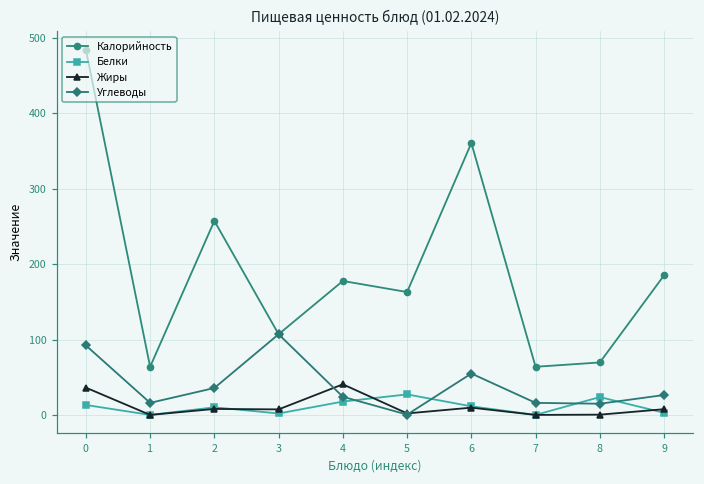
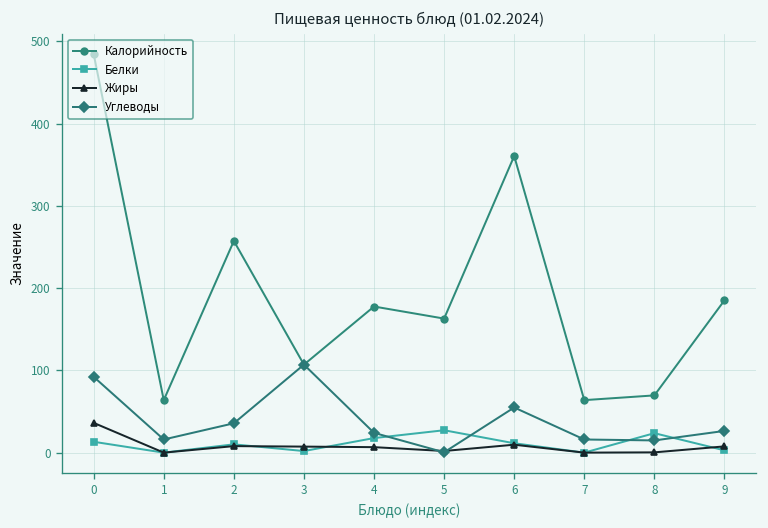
  {
    "Белки": {
      "0": 10,
      "3": 0,
      "4": 20,
      "5": 30,
      "8": 20,
      "9": 0
    },
    "Жиры": {
      "0": 40,
      "3": 10,
-     "4": 40,
+     "4": 10,
      "8": 0,
      "9": 10
    }
  }
